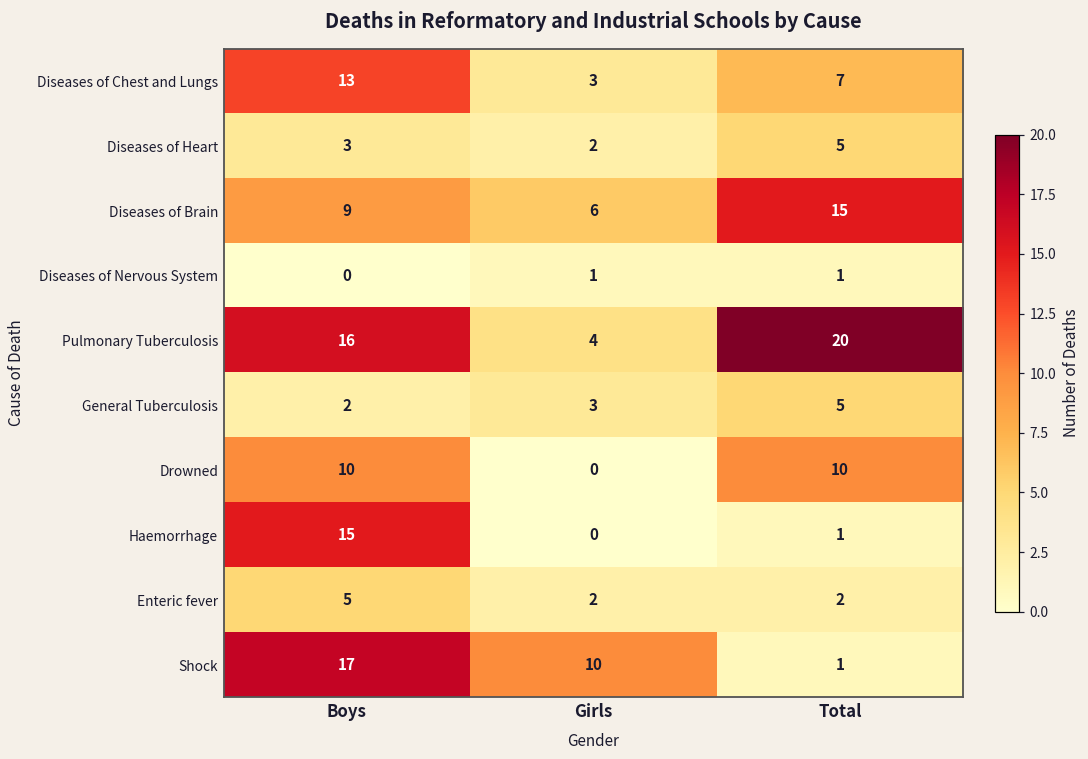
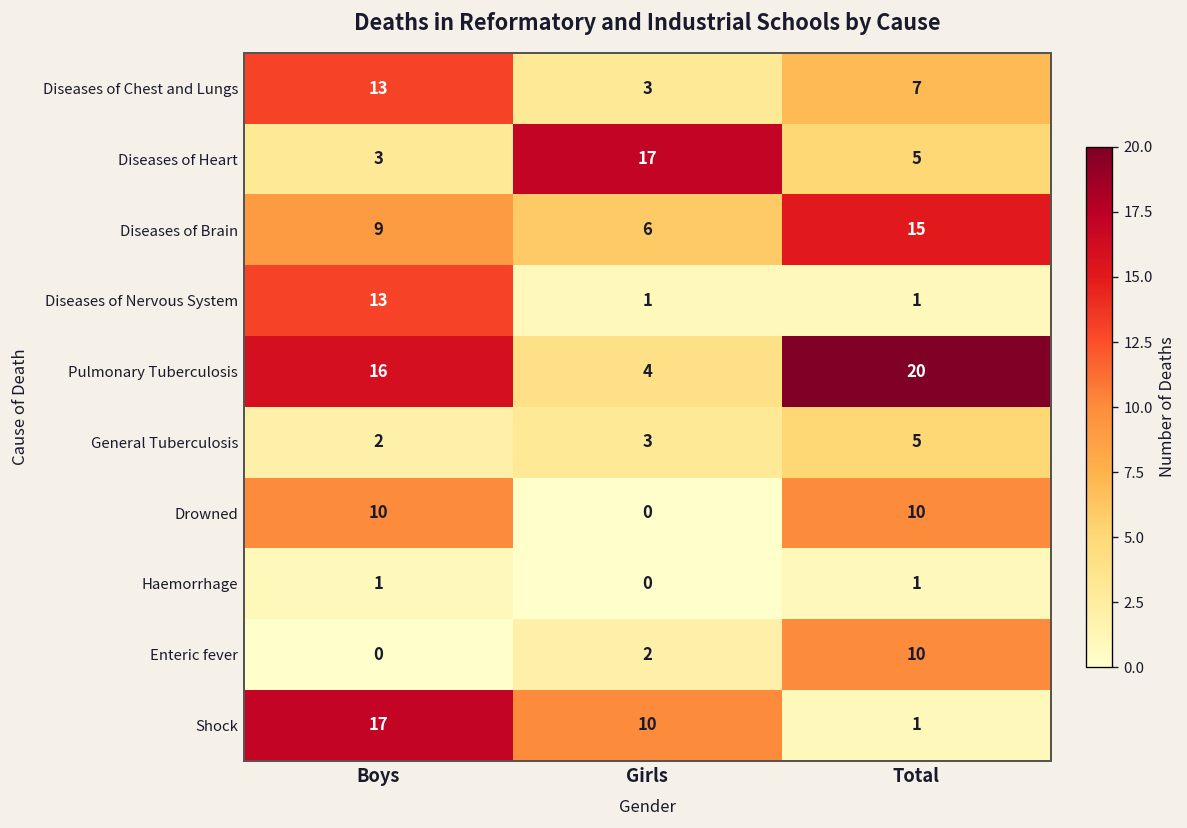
  {
    "Diseases of Chest and Lungs": {
      "Boys": 13,
      "Girls": 3,
      "Total": 7
    },
    "Diseases of Heart": {
      "Boys": 3,
-     "Girls": 2,
+     "Girls": 17,
      "Total": 5
    },
    "Diseases of Brain": {
      "Boys": 9,
      "Girls": 6,
      "Total": 15
    },
    "Diseases of Nervous System": {
-     "Boys": 0,
+     "Boys": 13,
      "Girls": 1,
      "Total": 1
    },
    "Pulmonary Tuberculosis": {
      "Boys": 16,
      "Girls": 4,
      "Total": 20
    },
    "General Tuberculosis": {
      "Boys": 2,
      "Girls": 3,
      "Total": 5
    },
    "Drowned": {
      "Boys": 10,
      "Girls": 0,
      "Total": 10
    },
    "Haemorrhage": {
-     "Boys": 15,
+     "Boys": 1,
      "Girls": 0,
      "Total": 1
    },
    "Enteric fever": {
-     "Boys": 5,
+     "Boys": 0,
      "Girls": 2,
-     "Total": 2
+     "Total": 10
    },
    "Shock": {
      "Boys": 17,
      "Girls": 10,
      "Total": 1
    }
  }
